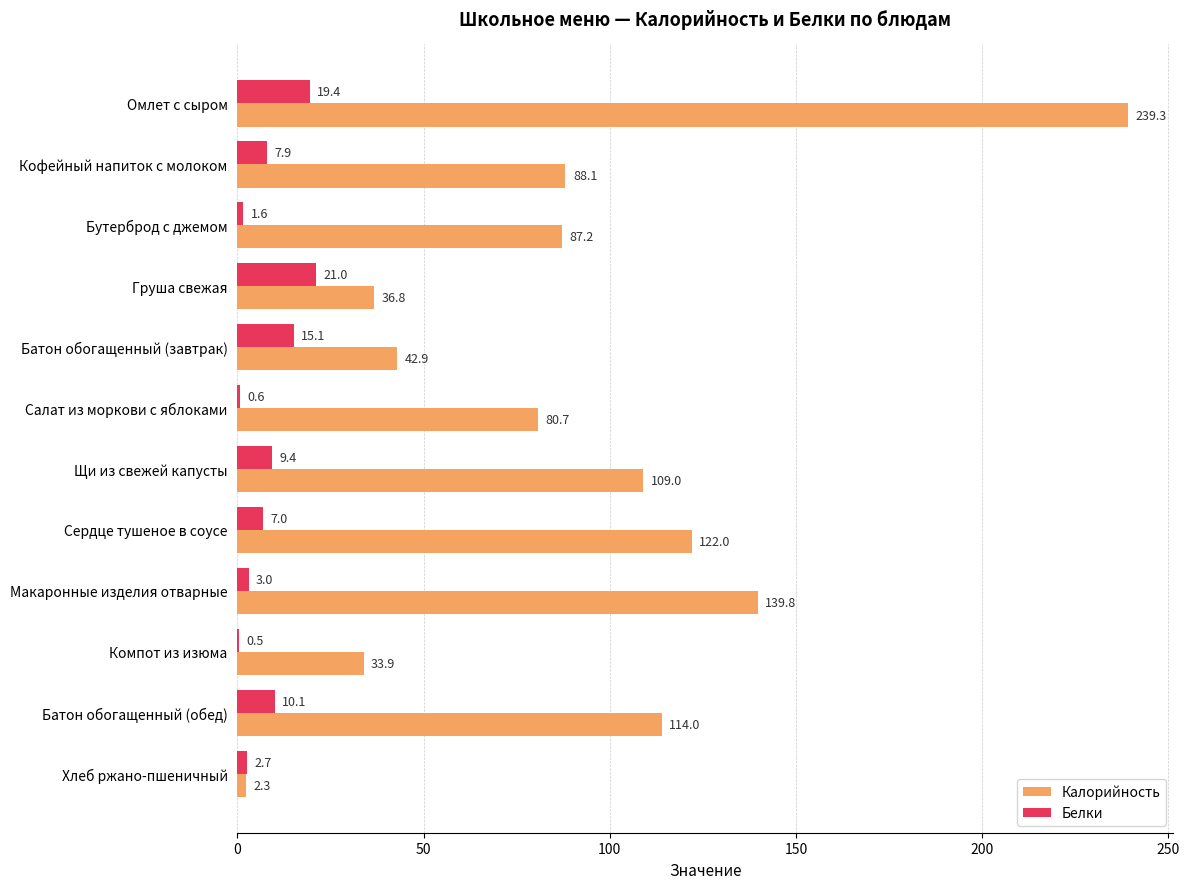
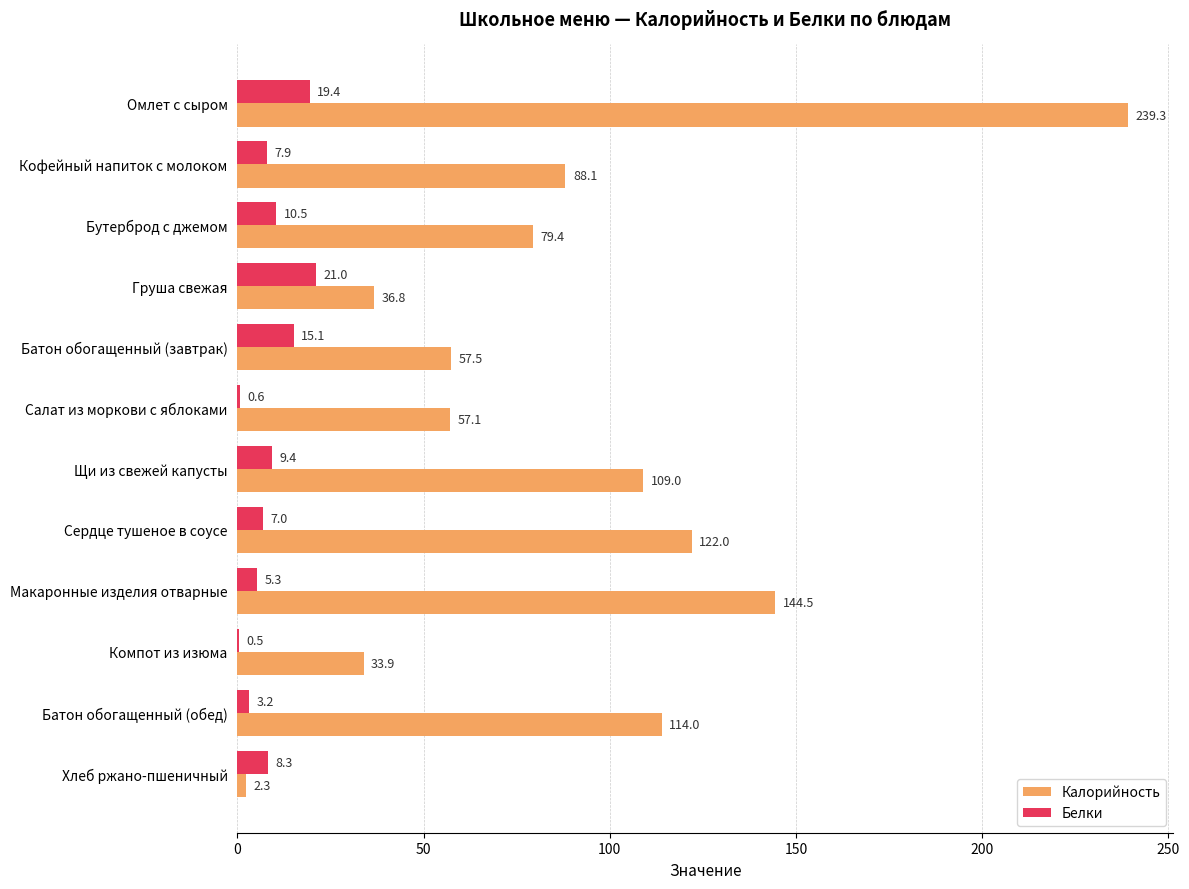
  {
    "Калорийность": {
      "Омлет с сыром": 239.3,
      "Кофейный напиток с молоком": 88.1,
-     "Бутерброд с джемом": 87.2,
+     "Бутерброд с джемом": 79.4,
      "Груша свежая": 36.8,
-     "Батон обогащенный (завтрак)": 42.9,
-     "Салат из моркови с яблоками": 80.7,
+     "Батон обогащенный (завтрак)": 57.5,
+     "Салат из моркови с яблоками": 57.1,
      "Щи из свежей капусты": 109.0,
      "Сердце тушеное в соусе": 122.0,
-     "Макаронные изделия отварные": 139.8,
+     "Макаронные изделия отварные": 144.5,
      "Компот из изюма": 33.9,
      "Батон обогащенный (обед)": 114.0,
      "Хлеб ржано-пшеничный": 2.3
    },
    "Белки": {
      "Омлет с сыром": 19.4,
      "Кофейный напиток с молоком": 7.9,
-     "Бутерброд с джемом": 1.6,
+     "Бутерброд с джемом": 10.5,
      "Груша свежая": 21.0,
      "Батон обогащенный (завтрак)": 15.1,
      "Салат из моркови с яблоками": 0.6,
      "Щи из свежей капусты": 9.4,
      "Сердце тушеное в соусе": 7.0,
-     "Макаронные изделия отварные": 3.0,
+     "Макаронные изделия отварные": 5.3,
      "Компот из изюма": 0.5,
-     "Батон обогащенный (обед)": 10.1,
-     "Хлеб ржано-пшеничный": 2.7
+     "Батон обогащенный (обед)": 3.2,
+     "Хлеб ржано-пшеничный": 8.3
    }
  }
